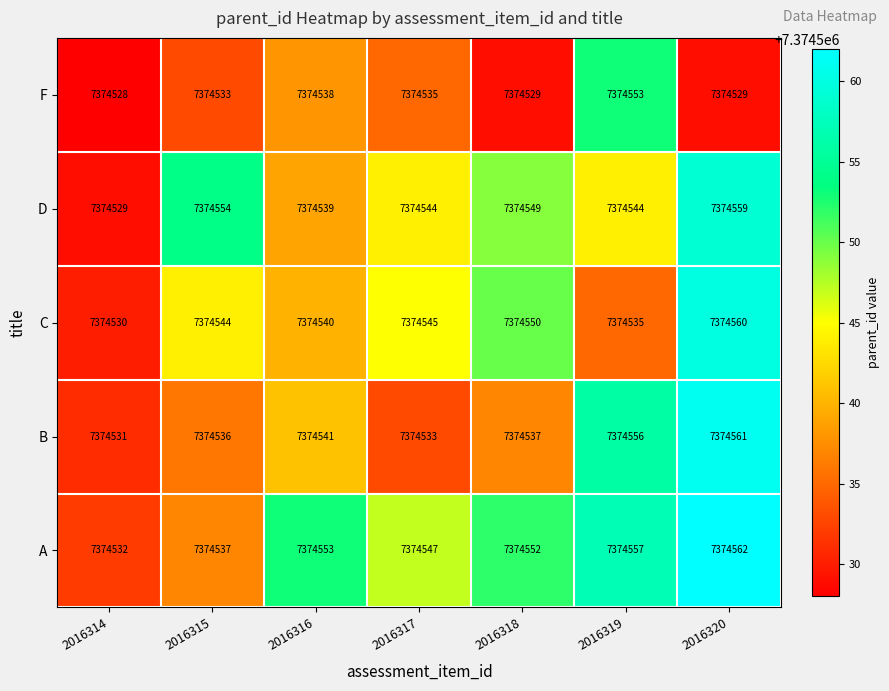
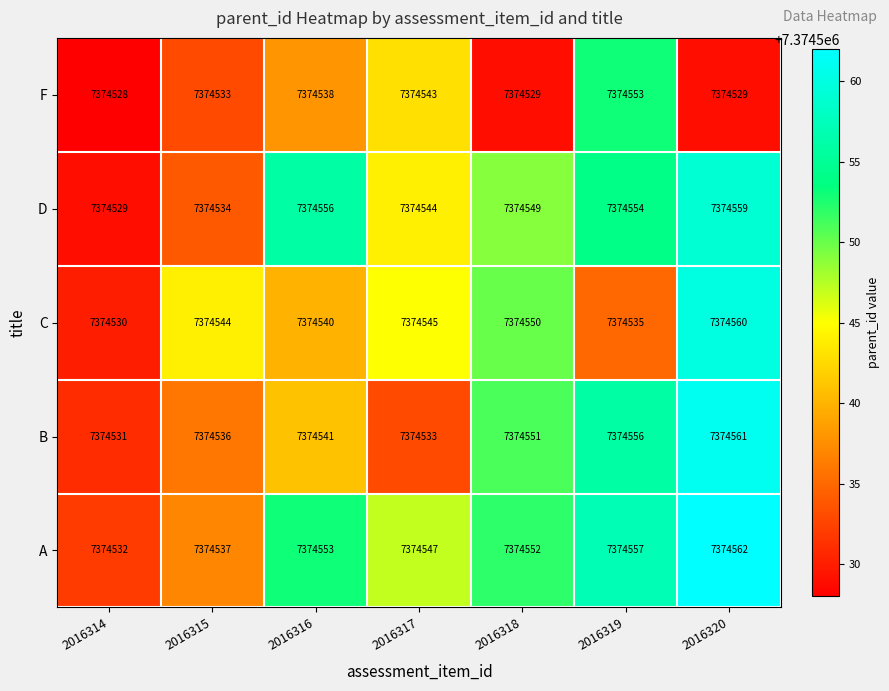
  {
    "F": {
      "2016314": 7374528,
      "2016315": 7374533,
      "2016316": 7374538,
-     "2016317": 7374535,
+     "2016317": 7374543,
      "2016318": 7374529,
      "2016319": 7374553,
      "2016320": 7374529
    },
    "D": {
      "2016314": 7374529,
-     "2016315": 7374554,
-     "2016316": 7374539,
+     "2016315": 7374534,
+     "2016316": 7374556,
      "2016317": 7374544,
      "2016318": 7374549,
-     "2016319": 7374544,
+     "2016319": 7374554,
      "2016320": 7374559
    },
    "C": {
      "2016314": 7374530,
      "2016315": 7374544,
      "2016316": 7374540,
      "2016317": 7374545,
      "2016318": 7374550,
      "2016319": 7374535,
      "2016320": 7374560
    },
    "B": {
      "2016314": 7374531,
      "2016315": 7374536,
      "2016316": 7374541,
      "2016317": 7374533,
-     "2016318": 7374537,
+     "2016318": 7374551,
      "2016319": 7374556,
      "2016320": 7374561
    },
    "A": {
      "2016314": 7374532,
      "2016315": 7374537,
      "2016316": 7374553,
      "2016317": 7374547,
      "2016318": 7374552,
      "2016319": 7374557,
      "2016320": 7374562
    }
  }
